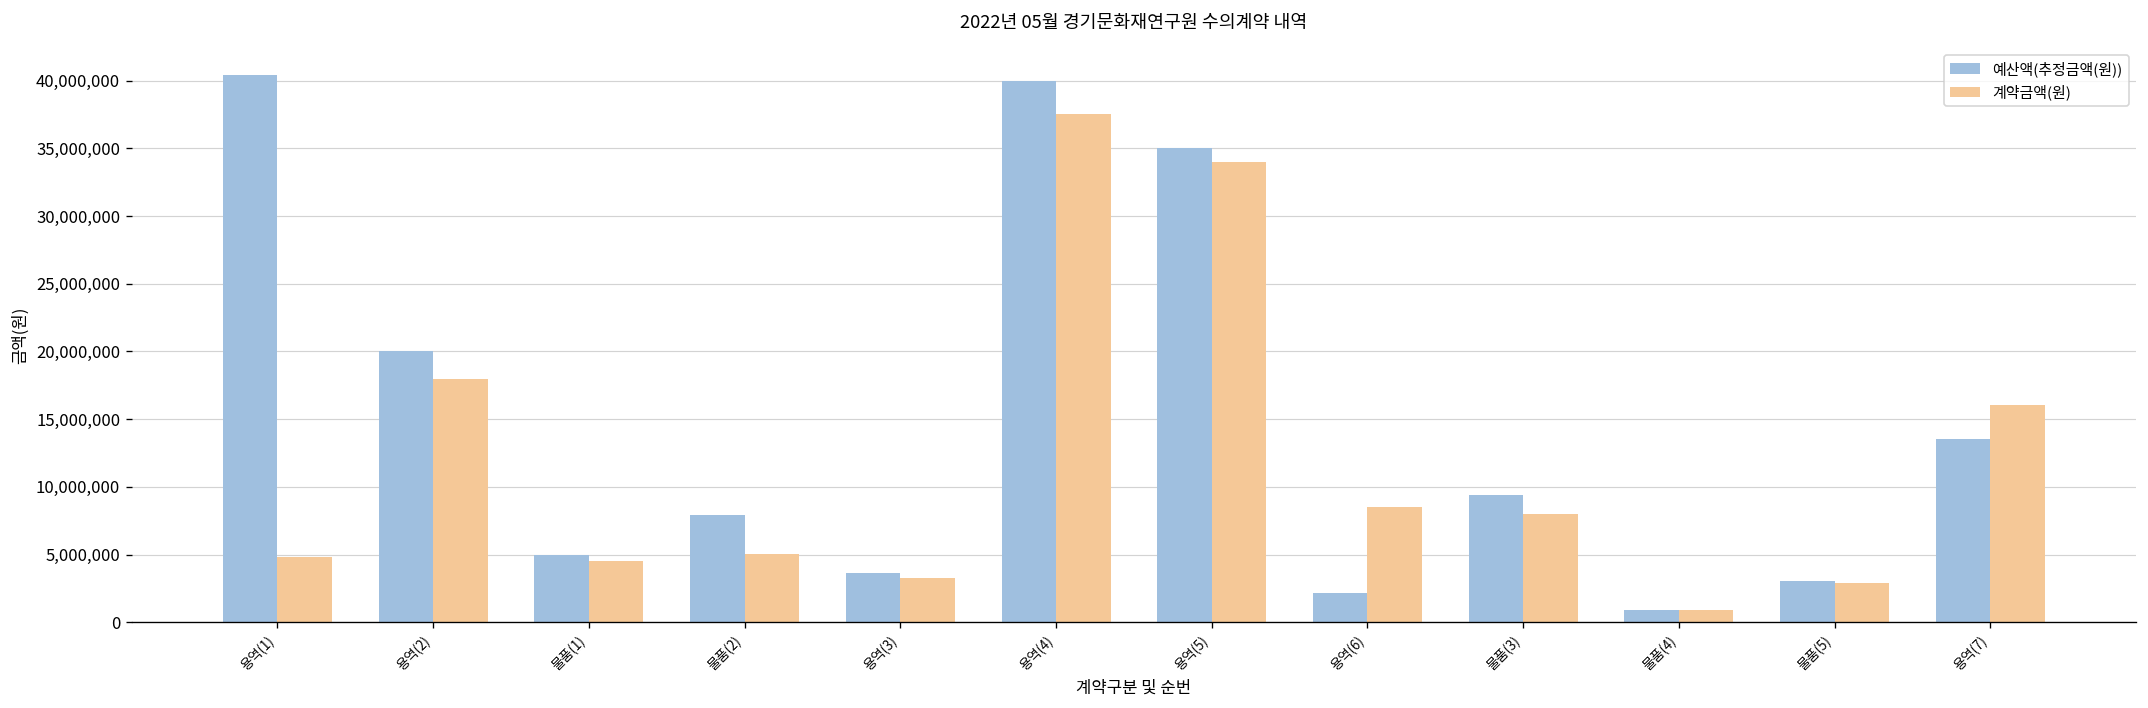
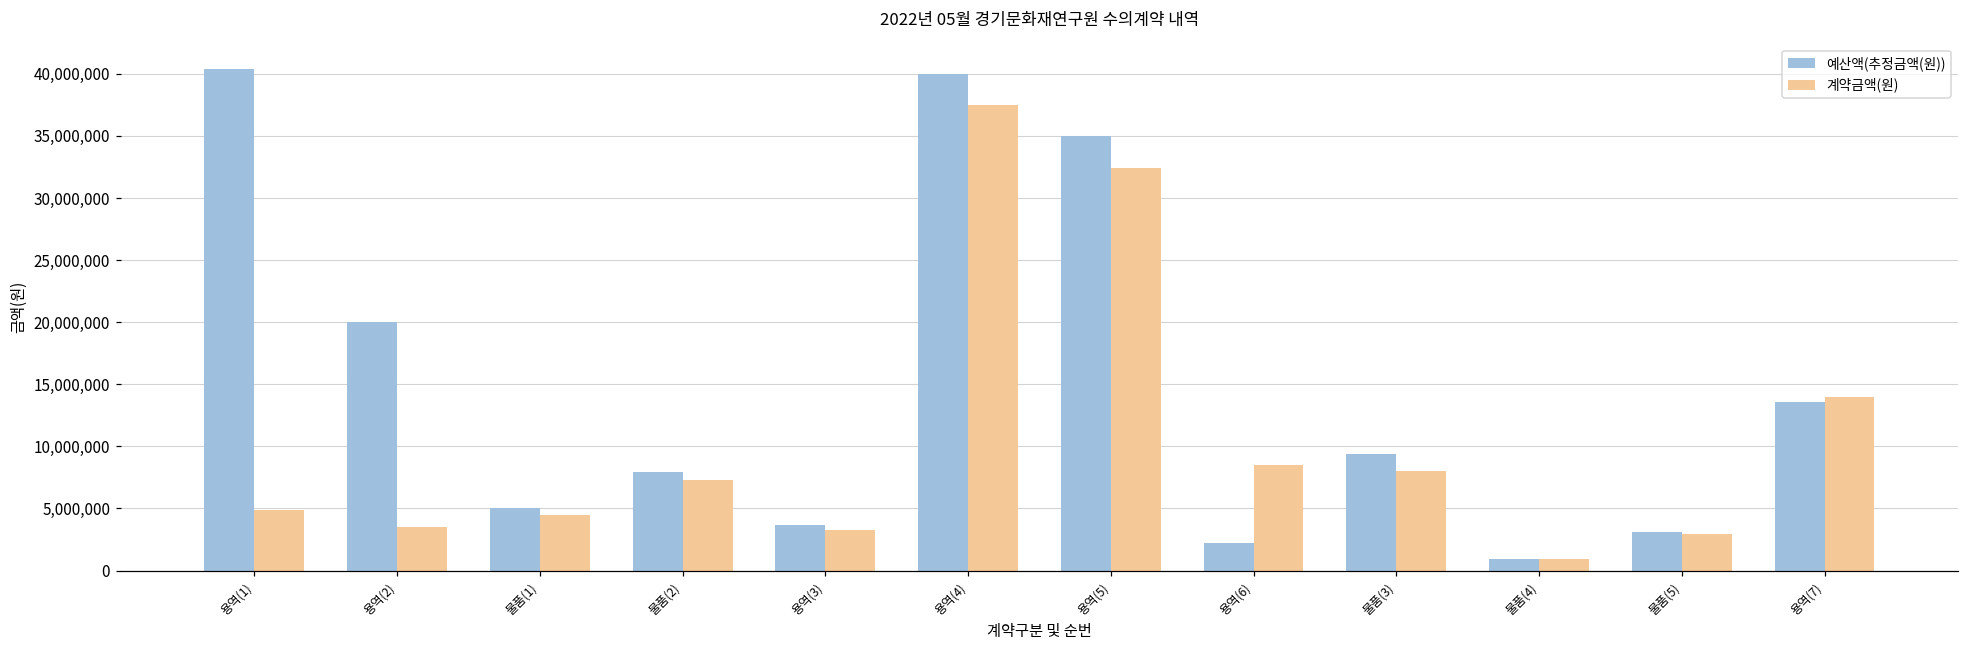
  {
    "예산액(추정금액(원))": {
      "용역(1)": "40,400,000",
      "용역(2)": "20,000,000",
      "물품(1)": "5,000,000",
      "물품(2)": "7,900,000",
      "용역(3)": "3,600,000",
      "용역(4)": "40,000,000",
      "용역(5)": "35,000,000",
      "용역(6)": "2,200,000",
      "물품(3)": "9,400,000",
      "물품(4)": "900,000",
      "물품(5)": "3,100,000",
      "용역(7)": "13,500,000"
    },
    "계약금액(원)": {
      "용역(1)": "4,900,000",
-     "용역(2)": "18,000,000",
+     "용역(2)": "3,500,000",
      "물품(1)": "4,500,000",
-     "물품(2)": "5,000,000",
+     "물품(2)": "7,300,000",
      "용역(3)": "3,300,000",
      "용역(4)": "37,500,000",
-     "용역(5)": "34,000,000",
+     "용역(5)": "32,400,000",
      "용역(6)": "8,500,000",
      "물품(3)": "8,000,000",
      "물품(4)": "900,000",
      "물품(5)": "2,900,000",
-     "용역(7)": "16,000,000"
+     "용역(7)": "14,000,000"
    }
  }
